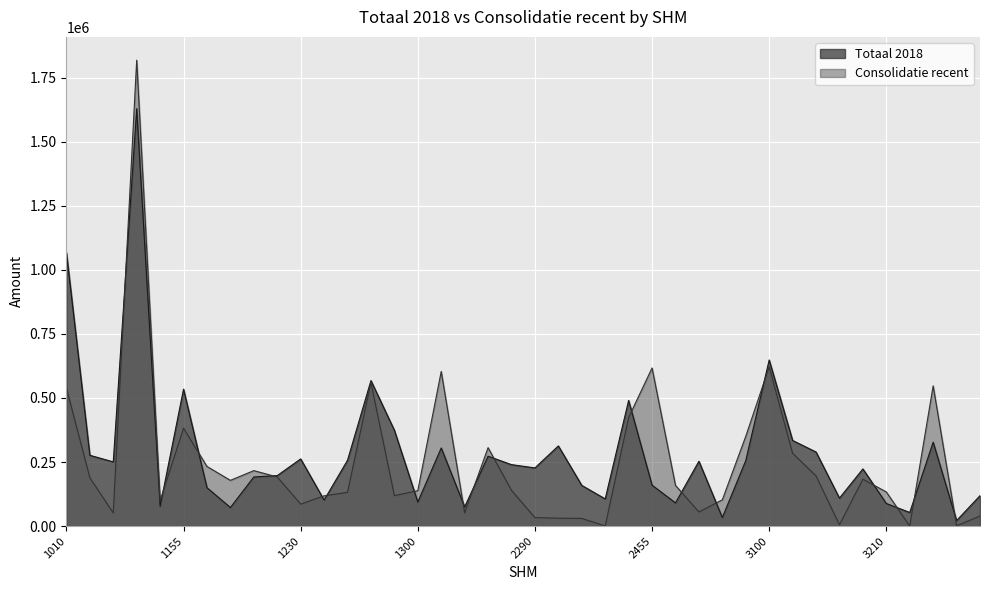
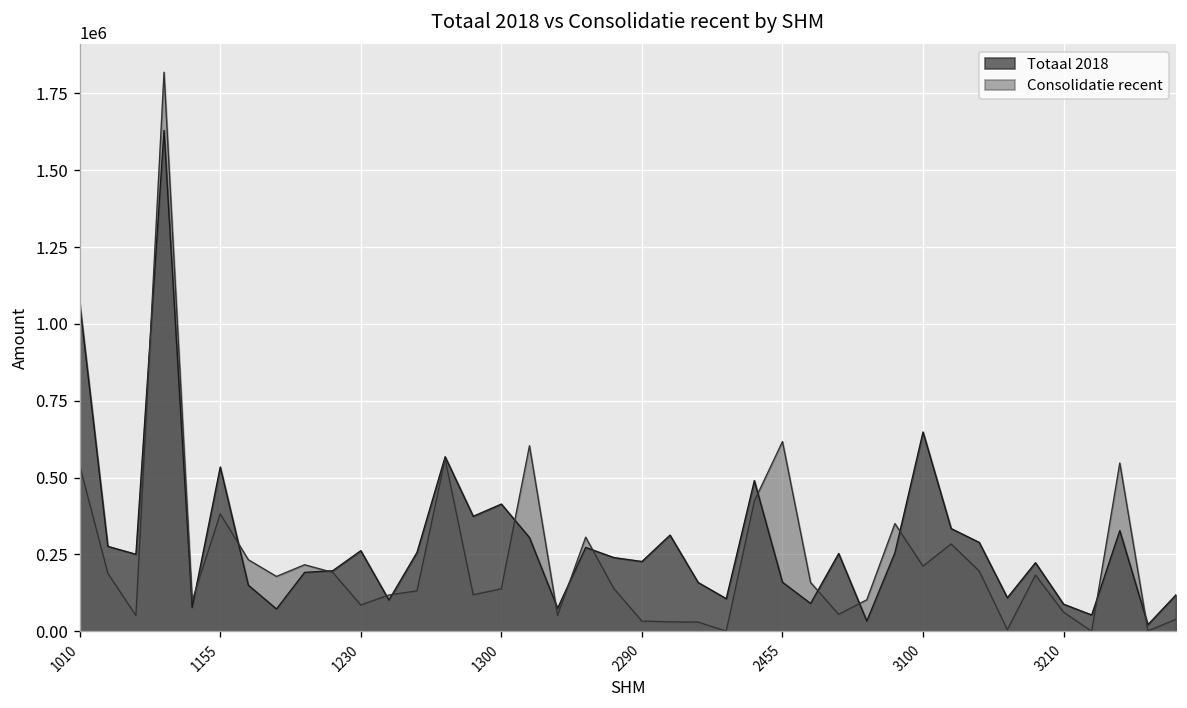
  {
    "Totaal 2018": {
      "1010": 1070000,
      "1155": 530000,
      "1230": 260000,
-     "1300": 90000,
+     "1300": 410000,
      "2290": 230000,
      "2455": 160000,
      "3100": 650000,
      "3210": 90000
    },
    "Consolidatie recent": {
      "1010": 540000,
      "1155": 380000,
      "1230": 90000,
      "1300": 140000,
      "2290": 30000,
      "2455": 620000,
-     "3100": 620000,
-     "3210": 130000
+     "3100": 210000,
+     "3210": 60000
    }
  }
